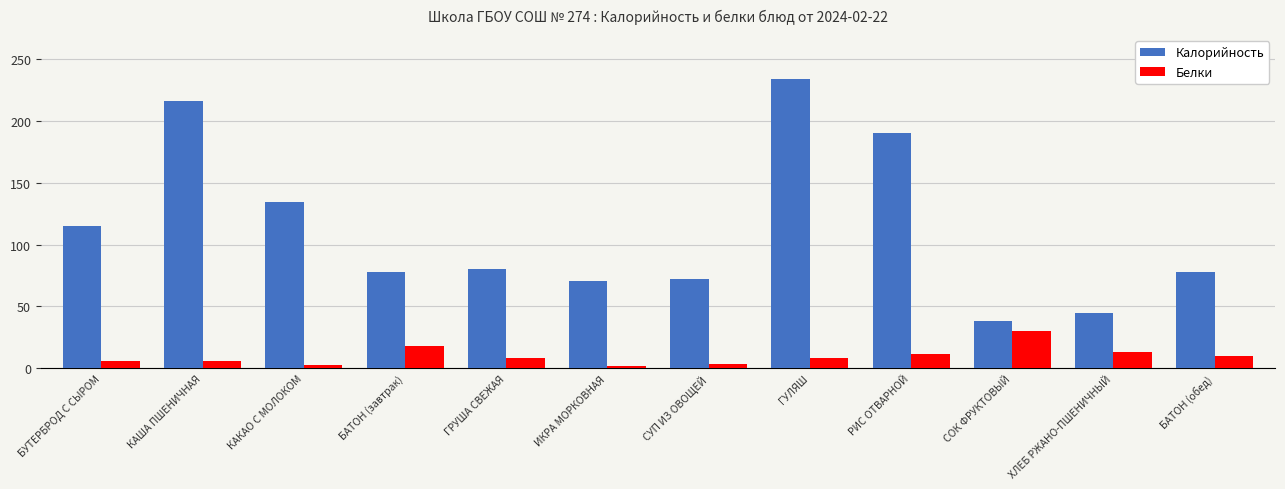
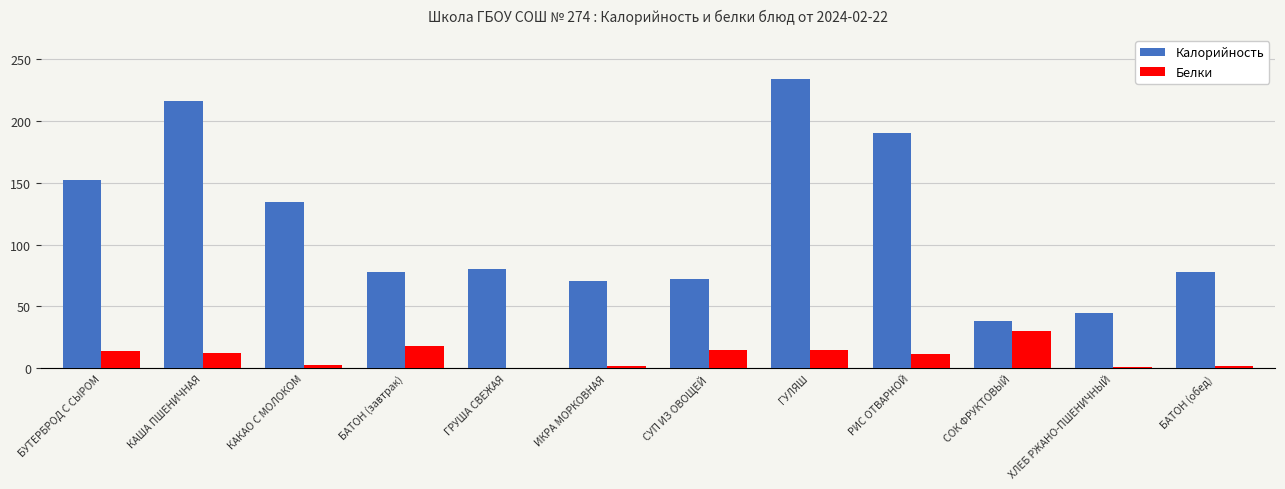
  {
    "Калорийность": {
-     "БУТЕРБРОД С СЫРОМ": 115,
+     "БУТЕРБРОД С СЫРОМ": 152,
      "КАША ПШЕНИЧНАЯ": 216,
      "КАКАО С МОЛОКОМ": 134,
      "БАТОН (завтрак)": 78,
      "ГРУША СВЕЖАЯ": 80,
      "ИКРА МОРКОВНАЯ": 71,
      "СУП ИЗ ОВОЩЕЙ": 72,
      "ГУЛЯШ": 234,
      "РИС ОТВАРНОЙ": 190,
      "СОК ФРУКТОВЫЙ": 38,
      "ХЛЕБ РЖАНО-ПШЕНИЧНЫЙ": 45,
      "БАТОН (обед)": 78
    },
    "Белки": {
-     "БУТЕРБРОД С СЫРОМ": 6,
-     "КАША ПШЕНИЧНАЯ": 6,
+     "БУТЕРБРОД С СЫРОМ": 14,
+     "КАША ПШЕНИЧНАЯ": 12,
      "КАКАО С МОЛОКОМ": 3,
      "БАТОН (завтрак)": 18,
-     "ГРУША СВЕЖАЯ": 8,
+     "ГРУША СВЕЖАЯ": 0,
      "ИКРА МОРКОВНАЯ": 2,
-     "СУП ИЗ ОВОЩЕЙ": 4,
-     "ГУЛЯШ": 8,
+     "СУП ИЗ ОВОЩЕЙ": 15,
+     "ГУЛЯШ": 15,
      "РИС ОТВАРНОЙ": 12,
      "СОК ФРУКТОВЫЙ": 30,
-     "ХЛЕБ РЖАНО-ПШЕНИЧНЫЙ": 13,
-     "БАТОН (обед)": 10
+     "ХЛЕБ РЖАНО-ПШЕНИЧНЫЙ": 1,
+     "БАТОН (обед)": 2
    }
  }
